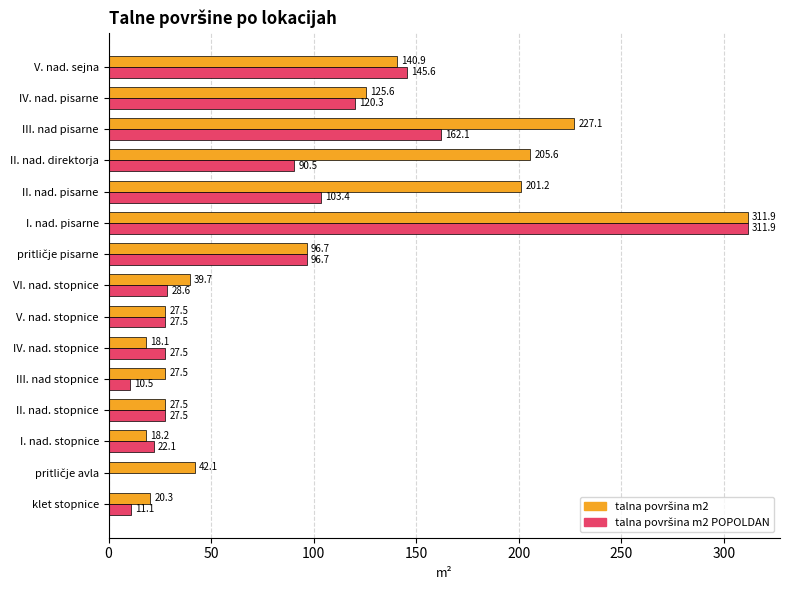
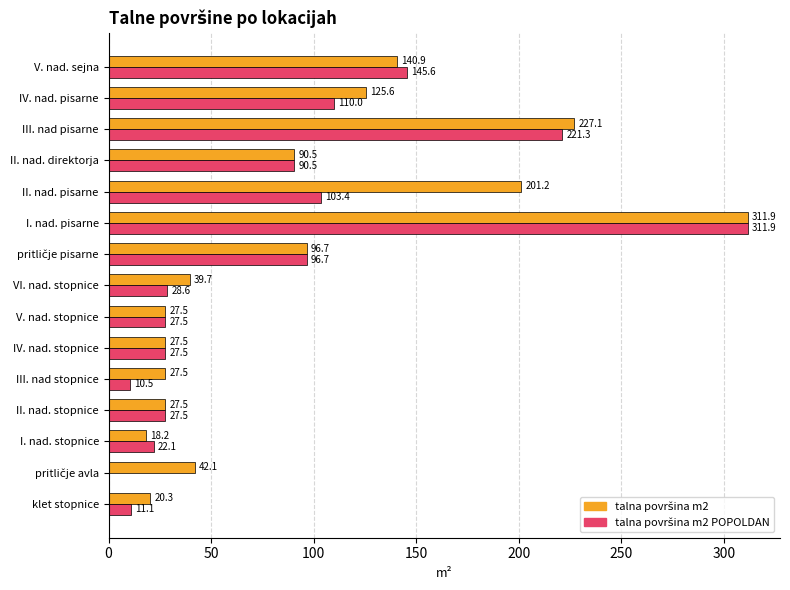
  {
    "talna površina m2": {
      "V. nad. sejna": 140.9,
      "IV. nad. pisarne": 125.6,
      "III. nad pisarne": 227.1,
-     "II. nad. direktorja": 205.6,
+     "II. nad. direktorja": 90.5,
      "II. nad. pisarne": 201.2,
      "I. nad. pisarne": 311.9,
      "pritličje pisarne": 96.7,
      "VI. nad. stopnice": 39.7,
      "V. nad. stopnice": 27.5,
-     "IV. nad. stopnice": 18.1,
+     "IV. nad. stopnice": 27.5,
      "III. nad stopnice": 27.5,
      "II. nad. stopnice": 27.5,
      "I. nad. stopnice": 18.2,
      "pritličje avla": 42.1,
      "klet stopnice": 20.3
    },
    "talna površina m2 POPOLDAN": {
      "V. nad. sejna": 145.6,
-     "IV. nad. pisarne": 120.3,
-     "III. nad pisarne": 162.1,
+     "IV. nad. pisarne": 110.0,
+     "III. nad pisarne": 221.3,
      "II. nad. direktorja": 90.5,
      "II. nad. pisarne": 103.4,
      "I. nad. pisarne": 311.9,
      "pritličje pisarne": 96.7,
      "VI. nad. stopnice": 28.6,
      "V. nad. stopnice": 27.5,
      "IV. nad. stopnice": 27.5,
      "III. nad stopnice": 10.5,
      "II. nad. stopnice": 27.5,
      "I. nad. stopnice": 22.1,
      "klet stopnice": 11.1
    }
  }
